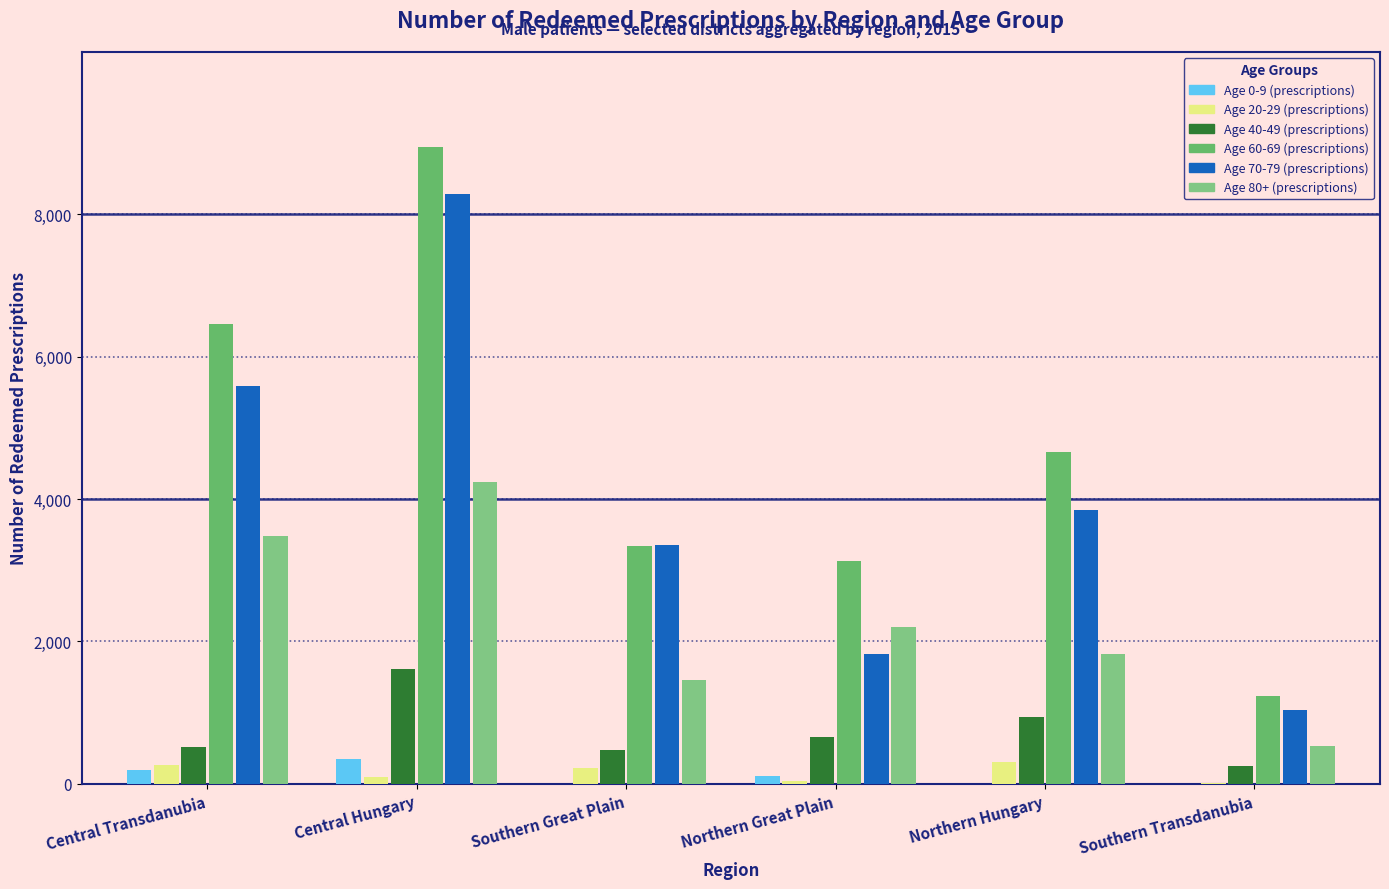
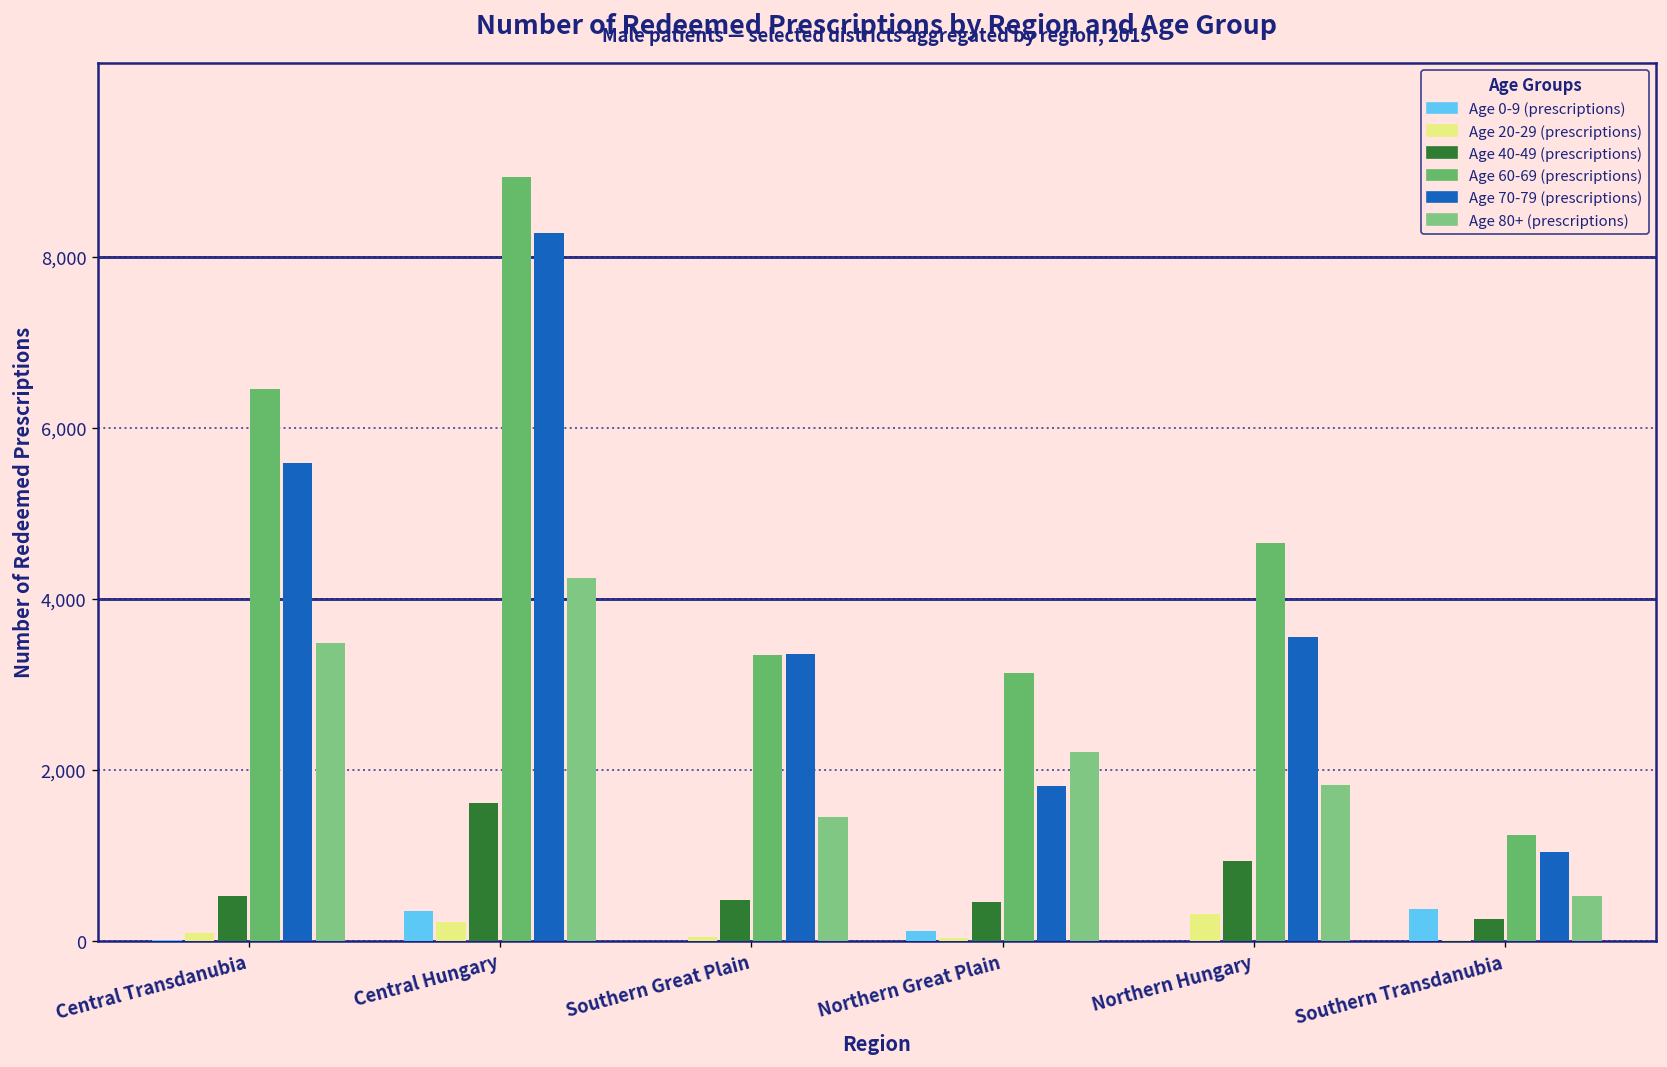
  {
    "Age 0-9 (prescriptions)": {
-     "Central Transdanubia": "200",
+     "Central Transdanubia": "0",
      "Central Hungary": "400",
      "Northern Great Plain": "100",
-     "Southern Transdanubia": "0"
+     "Southern Transdanubia": "400"
    },
    "Age 20-29 (prescriptions)": {
-     "Central Transdanubia": "300",
-     "Central Hungary": "100",
-     "Southern Great Plain": "200",
+     "Central Transdanubia": "100",
+     "Central Hungary": "200",
+     "Southern Great Plain": "100",
      "Northern Great Plain": "0",
      "Northern Hungary": "300"
    },
    "Age 40-49 (prescriptions)": {
      "Central Transdanubia": "500",
      "Central Hungary": "1,600",
      "Southern Great Plain": "500",
-     "Northern Great Plain": "700",
+     "Northern Great Plain": "500",
      "Northern Hungary": "900",
      "Southern Transdanubia": "300"
    },
    "Age 70-79 (prescriptions)": {
      "Central Transdanubia": "5,600",
      "Central Hungary": "8,300",
      "Southern Great Plain": "3,400",
      "Northern Great Plain": "1,800",
-     "Northern Hungary": "3,900",
+     "Northern Hungary": "3,600",
      "Southern Transdanubia": "1,000"
    }
  }
